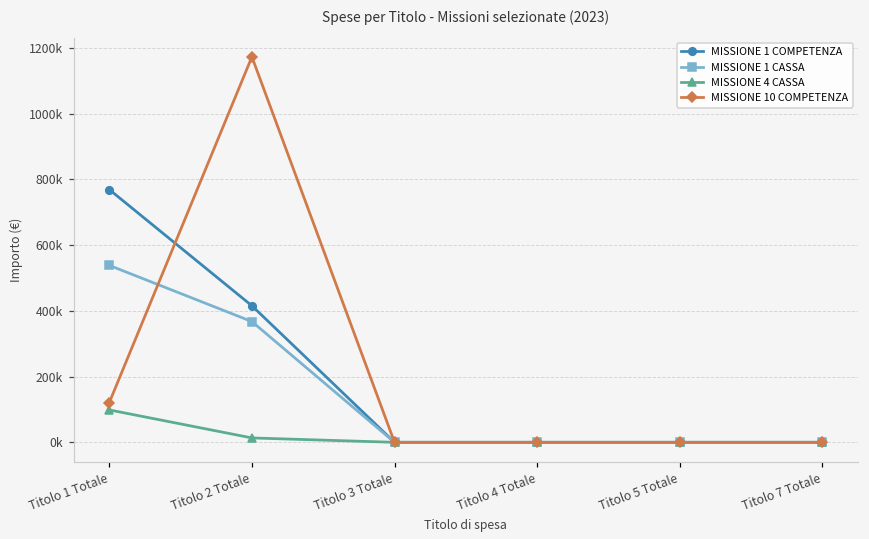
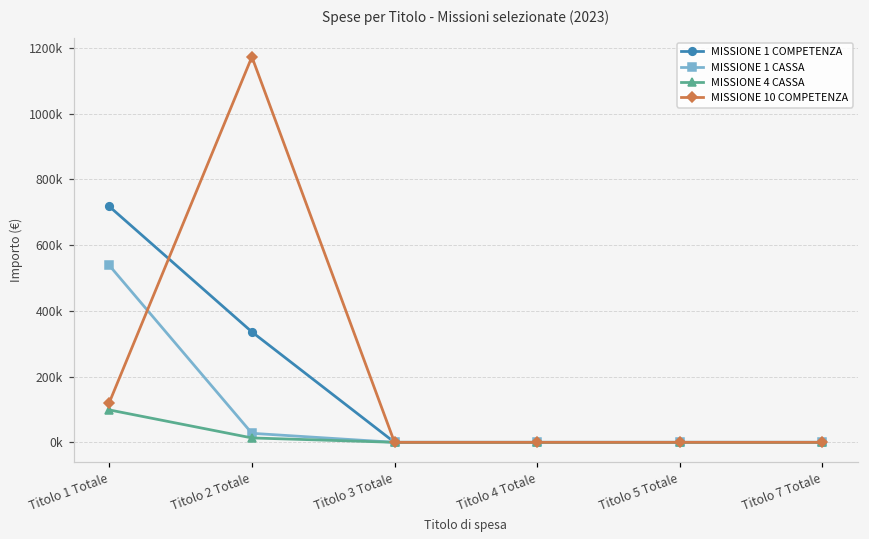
  {
    "MISSIONE 1 COMPETENZA": {
-     "Titolo 1 Totale": 770000,
-     "Titolo 2 Totale": 420000
+     "Titolo 1 Totale": 720000,
+     "Titolo 2 Totale": 340000
    },
    "MISSIONE 1 CASSA": {
      "Titolo 1 Totale": 540000,
-     "Titolo 2 Totale": 370000
+     "Titolo 2 Totale": 30000
    },
    "MISSIONE 4 CASSA": {
      "Titolo 1 Totale": 100000,
      "Titolo 2 Totale": 10000
    },
    "MISSIONE 10 COMPETENZA": {
      "Titolo 1 Totale": 120000,
      "Titolo 2 Totale": 1170000
    }
  }
